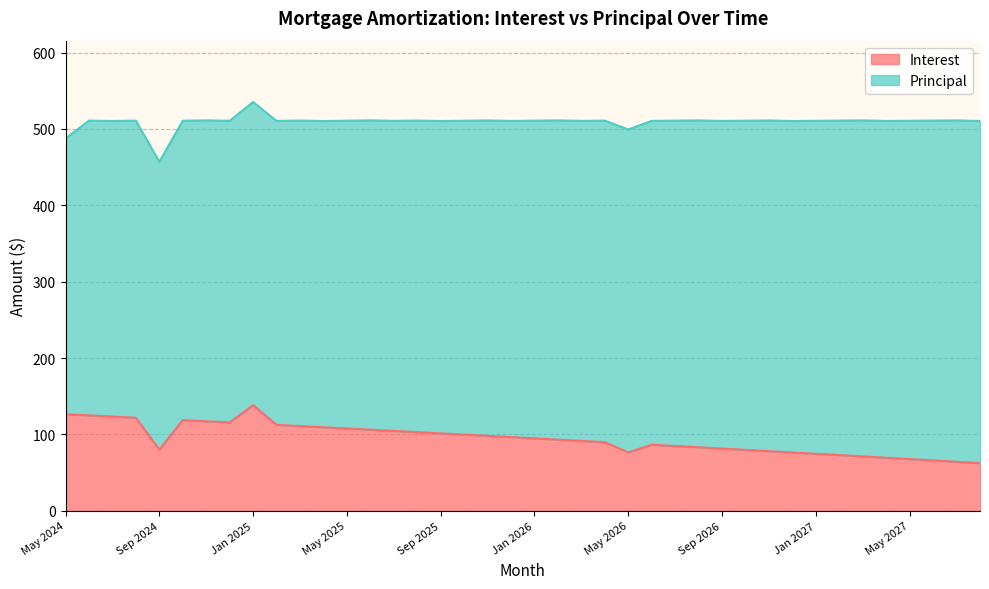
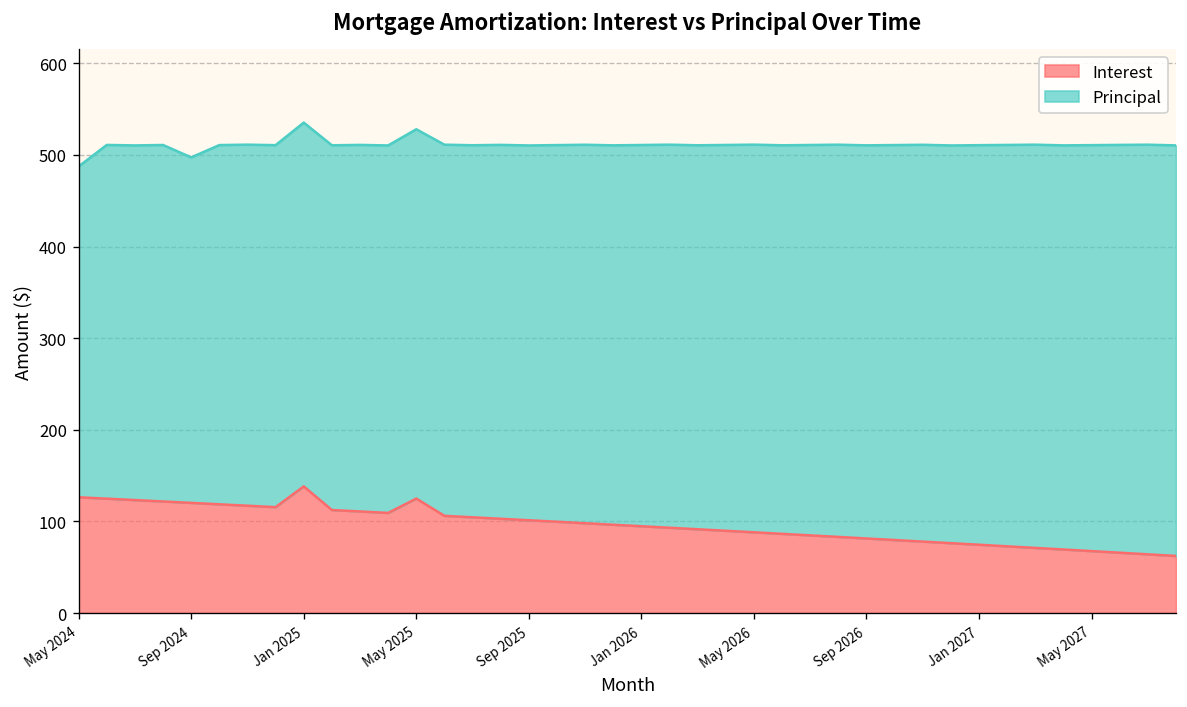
  {
    "Interest": {
      "May 2024": 130,
-     "Sep 2024": 80,
+     "Sep 2024": 120,
      "Jan 2025": 140,
-     "May 2025": 110,
+     "May 2025": 130,
      "Sep 2025": 100,
      "Jan 2026": 90,
-     "May 2026": 80,
+     "May 2026": 90,
      "Sep 2026": 80,
      "Jan 2027": 70,
      "May 2027": 70
    },
    "Principal": {
      "May 2024": 360,
      "Sep 2024": 380,
      "Jan 2025": 400,
      "May 2025": 400,
      "Sep 2025": 410,
      "Jan 2026": 420,
      "May 2026": 420,
      "Sep 2026": 430,
      "Jan 2027": 440,
      "May 2027": 440
    }
  }
